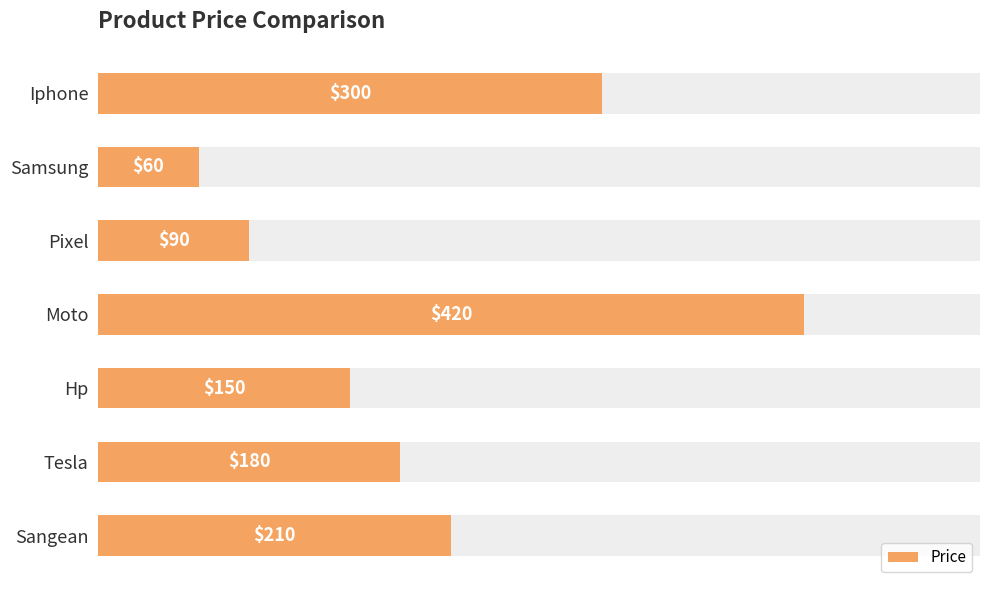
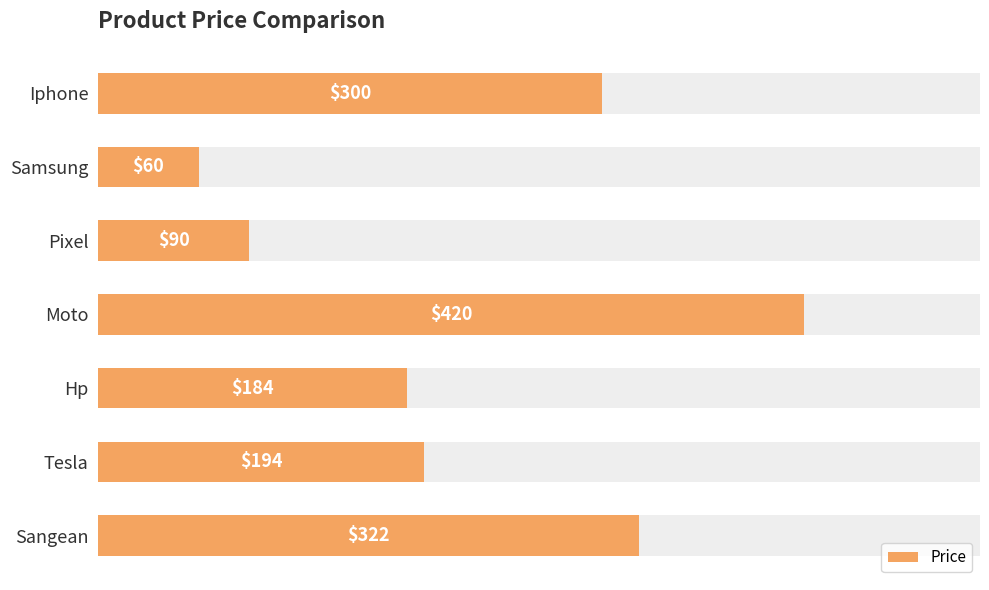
  {
    "Price": {
-     "Hp": "$150",
-     "Tesla": "$180",
-     "Sangean": "$210"
+     "Hp": "$184",
+     "Tesla": "$194",
+     "Sangean": "$322"
    }
  }
